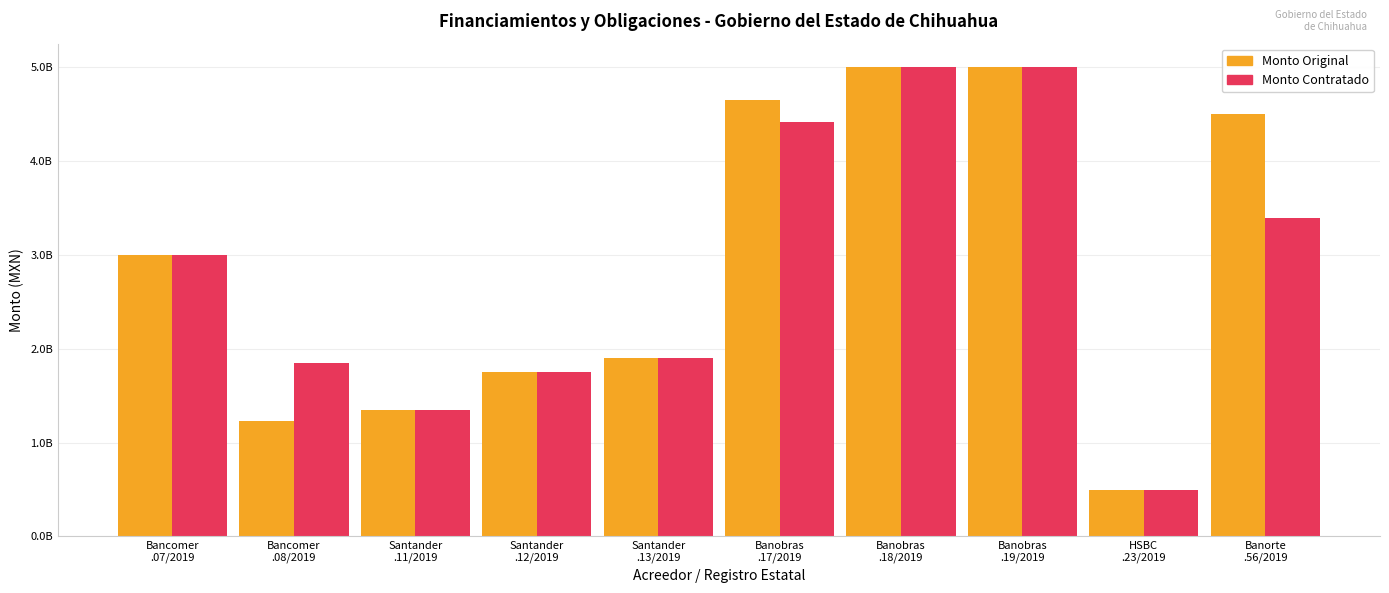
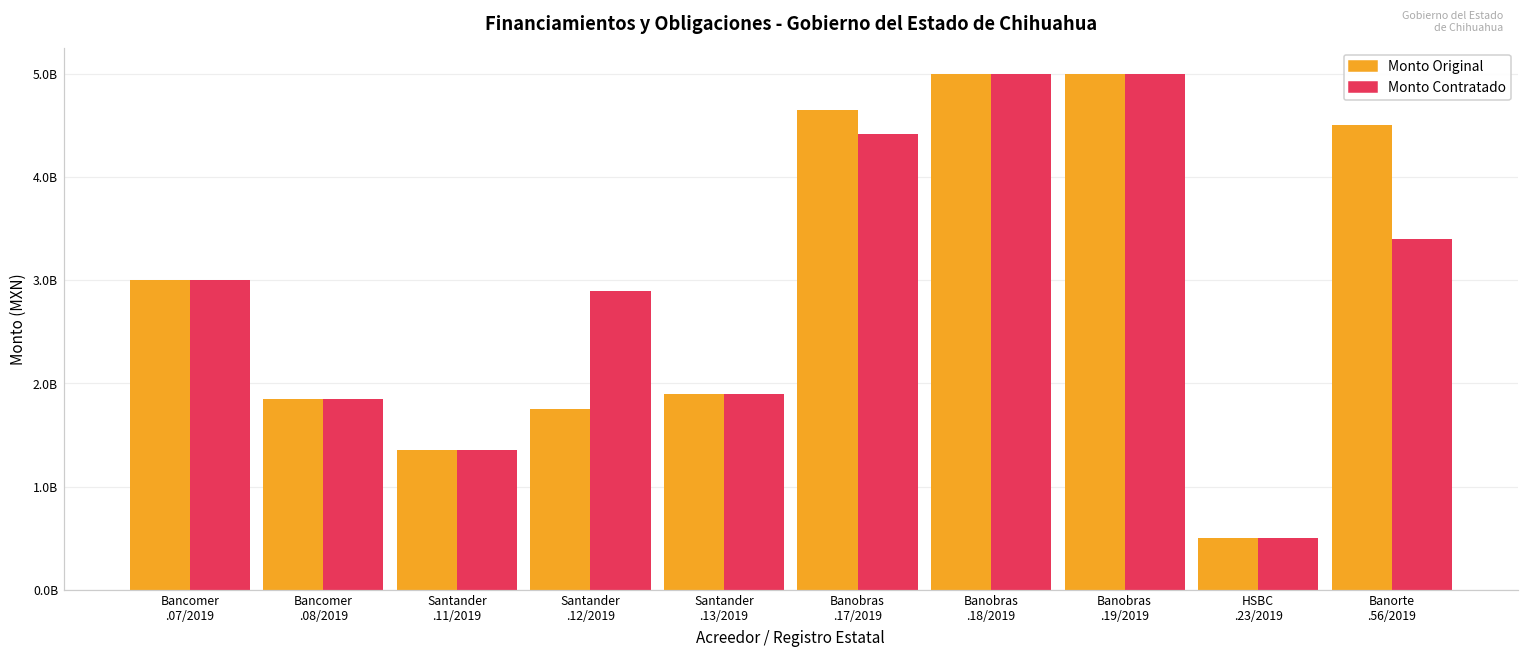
  {
    "Monto Original": {
      "Bancomer .07/2019": 3000000000,
-     "Bancomer .08/2019": 1200000000,
+     "Bancomer .08/2019": 1900000000,
      "Santander .11/2019": 1400000000,
      "Santander .12/2019": 1800000000,
      "Santander .13/2019": 1900000000,
      "Banobras .17/2019": 4700000000,
      "Banobras .18/2019": 5000000000,
      "Banobras .19/2019": 5000000000,
      "HSBC .23/2019": 500000000,
      "Banorte .56/2019": 4500000000
    },
    "Monto Contratado": {
      "Bancomer .07/2019": 3000000000,
      "Bancomer .08/2019": 1900000000,
      "Santander .11/2019": 1400000000,
-     "Santander .12/2019": 1800000000,
+     "Santander .12/2019": 2900000000,
      "Santander .13/2019": 1900000000,
      "Banobras .17/2019": 4400000000,
      "Banobras .18/2019": 5000000000,
      "Banobras .19/2019": 5000000000,
      "HSBC .23/2019": 500000000,
      "Banorte .56/2019": 3400000000
    }
  }
